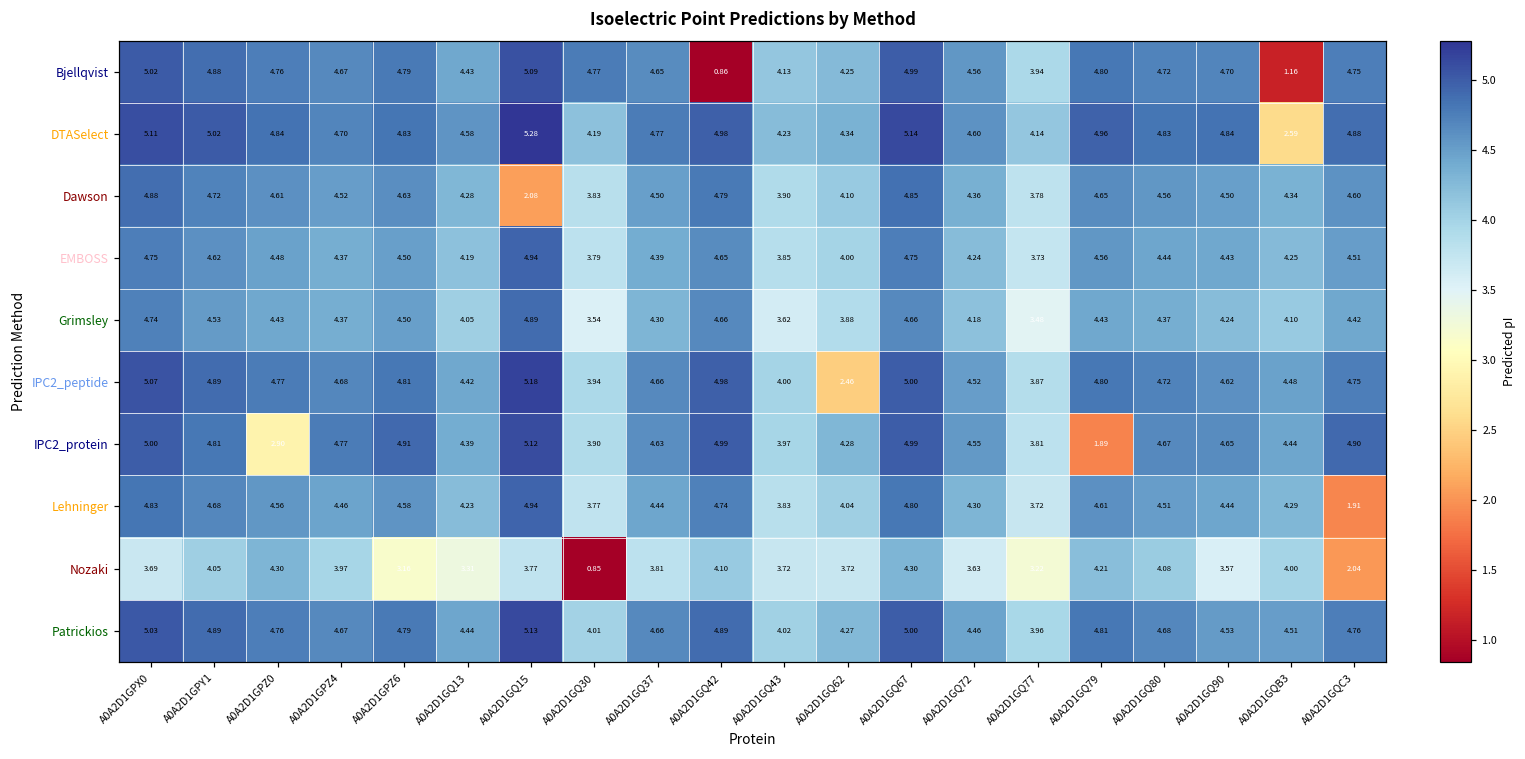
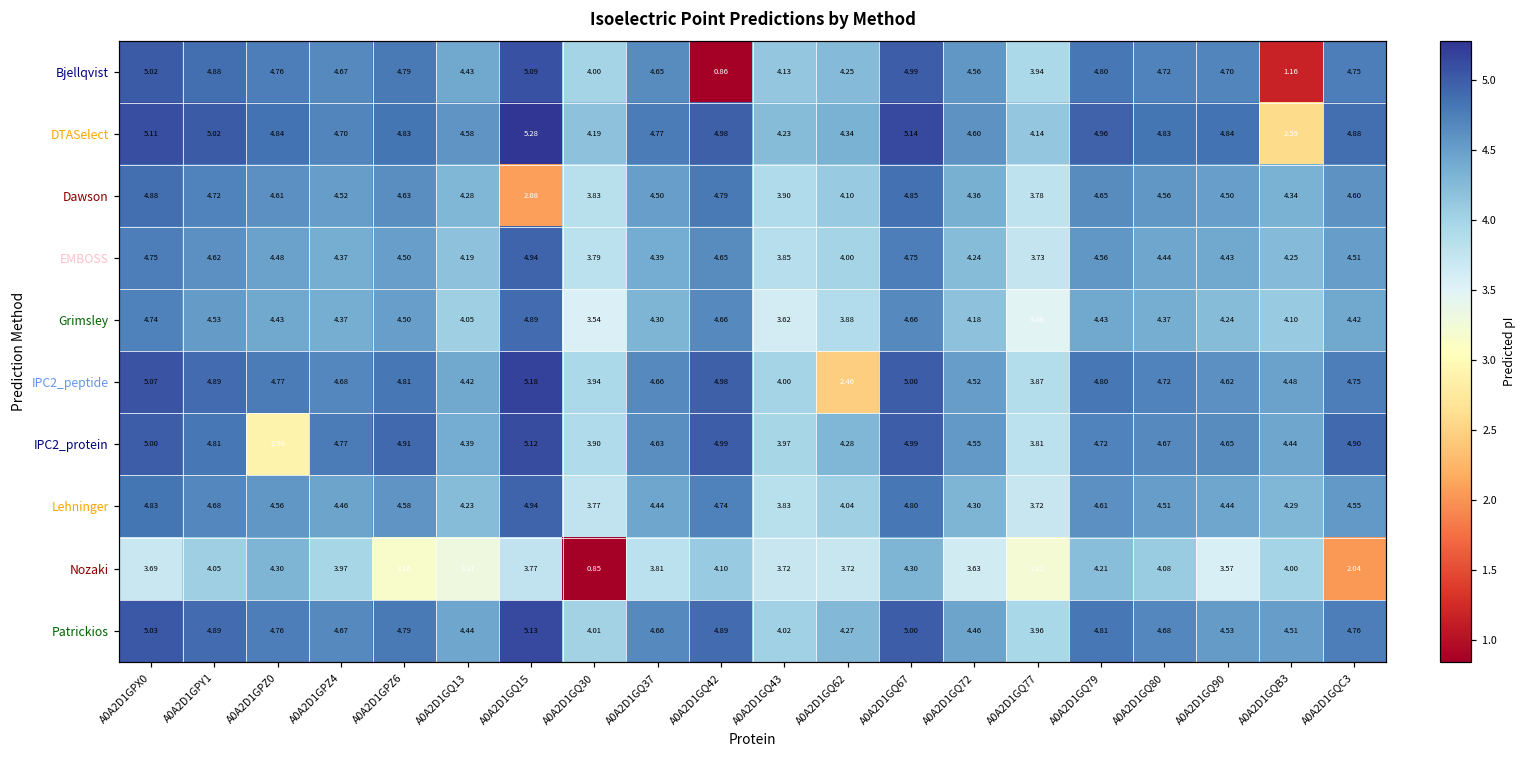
  {
    "Bjellqvist": {
      "A0A2D1GPX0": 5.02,
      "A0A2D1GPY1": 4.88,
      "A0A2D1GPZ0": 4.76,
      "A0A2D1GPZ4": 4.67,
      "A0A2D1GPZ6": 4.79,
      "A0A2D1GQ13": 4.43,
      "A0A2D1GQ15": 5.09,
-     "A0A2D1GQ30": 4.77,
+     "A0A2D1GQ30": 4.00,
      "A0A2D1GQ37": 4.65,
      "A0A2D1GQ42": 0.86,
      "A0A2D1GQ43": 4.13,
      "A0A2D1GQ62": 4.25,
      "A0A2D1GQ67": 4.99,
      "A0A2D1GQ72": 4.56,
      "A0A2D1GQ77": 3.94,
      "A0A2D1GQ79": 4.80,
      "A0A2D1GQ80": 4.72,
      "A0A2D1GQ90": 4.70,
      "A0A2D1GQB3": 1.16,
      "A0A2D1GQC3": 4.75
    },
    "DTASelect": {
      "A0A2D1GPX0": 5.11,
      "A0A2D1GPY1": 5.02,
      "A0A2D1GPZ0": 4.84,
      "A0A2D1GPZ4": 4.70,
      "A0A2D1GPZ6": 4.83,
      "A0A2D1GQ13": 4.58,
      "A0A2D1GQ15": 5.28,
      "A0A2D1GQ30": 4.19,
      "A0A2D1GQ37": 4.77,
      "A0A2D1GQ42": 4.98,
      "A0A2D1GQ43": 4.23,
      "A0A2D1GQ62": 4.34,
      "A0A2D1GQ67": 5.14,
      "A0A2D1GQ72": 4.60,
      "A0A2D1GQ77": 4.14,
      "A0A2D1GQ79": 4.96,
      "A0A2D1GQ80": 4.83,
      "A0A2D1GQ90": 4.84,
      "A0A2D1GQB3": 2.59,
      "A0A2D1GQC3": 4.88
    },
    "Dawson": {
      "A0A2D1GPX0": 4.88,
      "A0A2D1GPY1": 4.72,
      "A0A2D1GPZ0": 4.61,
      "A0A2D1GPZ4": 4.52,
      "A0A2D1GPZ6": 4.63,
      "A0A2D1GQ13": 4.28,
      "A0A2D1GQ15": 2.08,
      "A0A2D1GQ30": 3.83,
      "A0A2D1GQ37": 4.50,
      "A0A2D1GQ42": 4.79,
      "A0A2D1GQ43": 3.90,
      "A0A2D1GQ62": 4.10,
      "A0A2D1GQ67": 4.85,
      "A0A2D1GQ72": 4.36,
      "A0A2D1GQ77": 3.78,
      "A0A2D1GQ79": 4.65,
      "A0A2D1GQ80": 4.56,
      "A0A2D1GQ90": 4.50,
      "A0A2D1GQB3": 4.34,
      "A0A2D1GQC3": 4.60
    },
    "EMBOSS": {
      "A0A2D1GPX0": 4.75,
      "A0A2D1GPY1": 4.62,
      "A0A2D1GPZ0": 4.48,
      "A0A2D1GPZ4": 4.37,
      "A0A2D1GPZ6": 4.50,
      "A0A2D1GQ13": 4.19,
      "A0A2D1GQ15": 4.94,
      "A0A2D1GQ30": 3.79,
      "A0A2D1GQ37": 4.39,
      "A0A2D1GQ42": 4.65,
      "A0A2D1GQ43": 3.85,
      "A0A2D1GQ62": 4.00,
      "A0A2D1GQ67": 4.75,
      "A0A2D1GQ72": 4.24,
      "A0A2D1GQ77": 3.73,
      "A0A2D1GQ79": 4.56,
      "A0A2D1GQ80": 4.44,
      "A0A2D1GQ90": 4.43,
      "A0A2D1GQB3": 4.25,
      "A0A2D1GQC3": 4.51
    },
    "Grimsley": {
      "A0A2D1GPX0": 4.74,
      "A0A2D1GPY1": 4.53,
      "A0A2D1GPZ0": 4.43,
      "A0A2D1GPZ4": 4.37,
      "A0A2D1GPZ6": 4.50,
      "A0A2D1GQ13": 4.05,
      "A0A2D1GQ15": 4.89,
      "A0A2D1GQ30": 3.54,
      "A0A2D1GQ37": 4.30,
      "A0A2D1GQ42": 4.66,
      "A0A2D1GQ43": 3.62,
      "A0A2D1GQ62": 3.88,
      "A0A2D1GQ67": 4.66,
      "A0A2D1GQ72": 4.18,
      "A0A2D1GQ79": 4.43,
      "A0A2D1GQ80": 4.37,
      "A0A2D1GQ90": 4.24,
      "A0A2D1GQB3": 4.10,
      "A0A2D1GQC3": 4.42
    },
    "IPC2_peptide": {
      "A0A2D1GPX0": 5.07,
      "A0A2D1GPY1": 4.89,
      "A0A2D1GPZ0": 4.77,
      "A0A2D1GPZ4": 4.68,
      "A0A2D1GPZ6": 4.81,
      "A0A2D1GQ13": 4.42,
      "A0A2D1GQ15": 5.18,
      "A0A2D1GQ30": 3.94,
      "A0A2D1GQ37": 4.66,
      "A0A2D1GQ42": 4.98,
      "A0A2D1GQ43": 4.00,
      "A0A2D1GQ62": 2.46,
      "A0A2D1GQ67": 5.00,
      "A0A2D1GQ72": 4.52,
      "A0A2D1GQ77": 3.87,
      "A0A2D1GQ79": 4.80,
      "A0A2D1GQ80": 4.72,
      "A0A2D1GQ90": 4.62,
      "A0A2D1GQB3": 4.48,
      "A0A2D1GQC3": 4.75
    },
    "IPC2_protein": {
      "A0A2D1GPX0": 5.00,
      "A0A2D1GPY1": 4.81,
      "A0A2D1GPZ0": 2.90,
      "A0A2D1GPZ4": 4.77,
      "A0A2D1GPZ6": 4.91,
      "A0A2D1GQ13": 4.39,
      "A0A2D1GQ15": 5.12,
      "A0A2D1GQ30": 3.90,
      "A0A2D1GQ37": 4.63,
      "A0A2D1GQ42": 4.99,
      "A0A2D1GQ43": 3.97,
      "A0A2D1GQ62": 4.28,
      "A0A2D1GQ67": 4.99,
      "A0A2D1GQ72": 4.55,
      "A0A2D1GQ77": 3.81,
-     "A0A2D1GQ79": 1.89,
+     "A0A2D1GQ79": 4.72,
      "A0A2D1GQ80": 4.67,
      "A0A2D1GQ90": 4.65,
      "A0A2D1GQB3": 4.44,
      "A0A2D1GQC3": 4.90
    },
    "Lehninger": {
      "A0A2D1GPX0": 4.83,
      "A0A2D1GPY1": 4.68,
      "A0A2D1GPZ0": 4.56,
      "A0A2D1GPZ4": 4.46,
      "A0A2D1GPZ6": 4.58,
      "A0A2D1GQ13": 4.23,
      "A0A2D1GQ15": 4.94,
      "A0A2D1GQ30": 3.77,
      "A0A2D1GQ37": 4.44,
      "A0A2D1GQ42": 4.74,
      "A0A2D1GQ43": 3.83,
      "A0A2D1GQ62": 4.04,
      "A0A2D1GQ67": 4.80,
      "A0A2D1GQ72": 4.30,
      "A0A2D1GQ77": 3.72,
      "A0A2D1GQ79": 4.61,
      "A0A2D1GQ80": 4.51,
      "A0A2D1GQ90": 4.44,
      "A0A2D1GQB3": 4.29,
-     "A0A2D1GQC3": 1.91
+     "A0A2D1GQC3": 4.55
    },
    "Nozaki": {
      "A0A2D1GPX0": 3.69,
      "A0A2D1GPY1": 4.05,
      "A0A2D1GPZ0": 4.30,
      "A0A2D1GPZ4": 3.97,
      "A0A2D1GPZ6": 3.16,
      "A0A2D1GQ15": 3.77,
      "A0A2D1GQ30": 0.85,
      "A0A2D1GQ37": 3.81,
      "A0A2D1GQ42": 4.10,
      "A0A2D1GQ43": 3.72,
      "A0A2D1GQ62": 3.72,
      "A0A2D1GQ67": 4.30,
      "A0A2D1GQ72": 3.63,
      "A0A2D1GQ79": 4.21,
      "A0A2D1GQ80": 4.08,
      "A0A2D1GQ90": 3.57,
      "A0A2D1GQB3": 4.00,
      "A0A2D1GQC3": 2.04
    },
    "Patrickios": {
      "A0A2D1GPX0": 5.03,
      "A0A2D1GPY1": 4.89,
      "A0A2D1GPZ0": 4.76,
      "A0A2D1GPZ4": 4.67,
      "A0A2D1GPZ6": 4.79,
      "A0A2D1GQ13": 4.44,
      "A0A2D1GQ15": 5.13,
      "A0A2D1GQ30": 4.01,
      "A0A2D1GQ37": 4.66,
      "A0A2D1GQ42": 4.89,
      "A0A2D1GQ43": 4.02,
      "A0A2D1GQ62": 4.27,
      "A0A2D1GQ67": 5.00,
      "A0A2D1GQ72": 4.46,
      "A0A2D1GQ77": 3.96,
      "A0A2D1GQ79": 4.81,
      "A0A2D1GQ80": 4.68,
      "A0A2D1GQ90": 4.53,
      "A0A2D1GQB3": 4.51,
      "A0A2D1GQC3": 4.76
    }
  }
